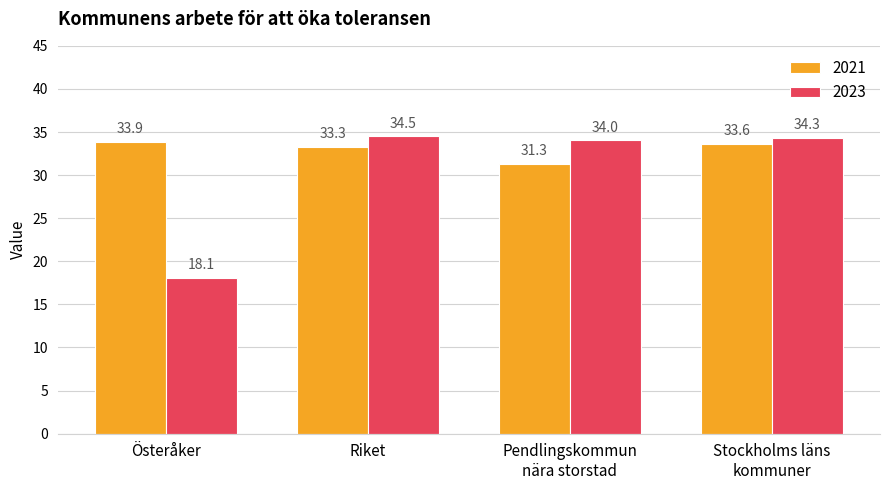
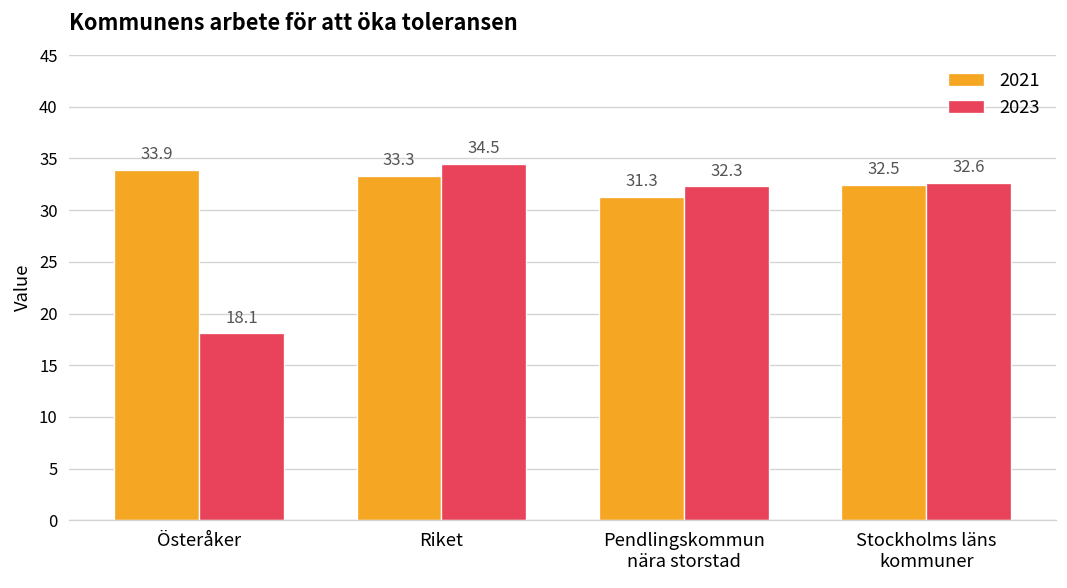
  {
    "2021": {
      "Österåker": 33.9,
      "Riket": 33.3,
      "Pendlingskommun nära storstad": 31.3,
-     "Stockholms läns kommuner": 33.6
+     "Stockholms läns kommuner": 32.5
    },
    "2023": {
      "Österåker": 18.1,
      "Riket": 34.5,
-     "Pendlingskommun nära storstad": 34.0,
-     "Stockholms läns kommuner": 34.3
+     "Pendlingskommun nära storstad": 32.3,
+     "Stockholms läns kommuner": 32.6
    }
  }
